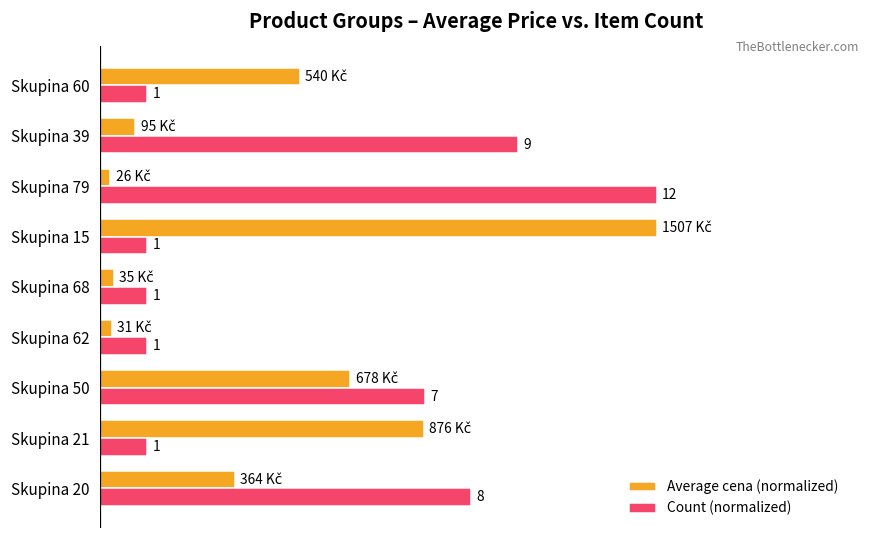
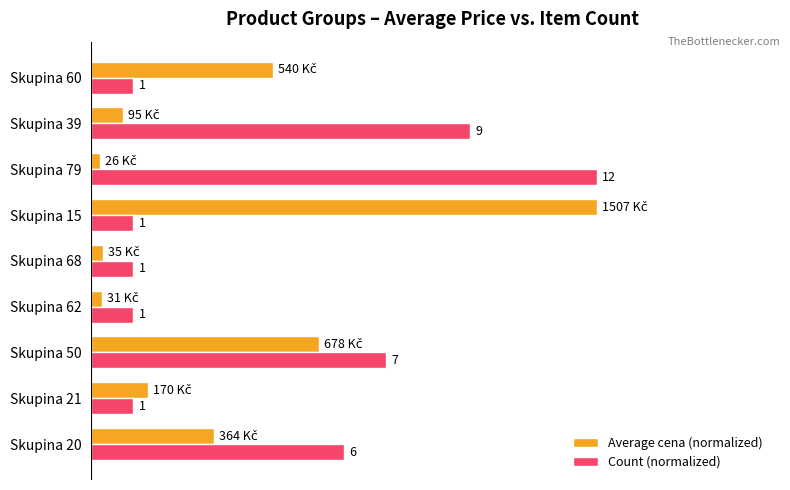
  {
    "Average cena (normalized)": {
-     "Skupina 21": 876
+     "Skupina 21": 170
    },
    "Count (normalized)": {
-     "Skupina 20": 8
+     "Skupina 20": 6
    }
  }
